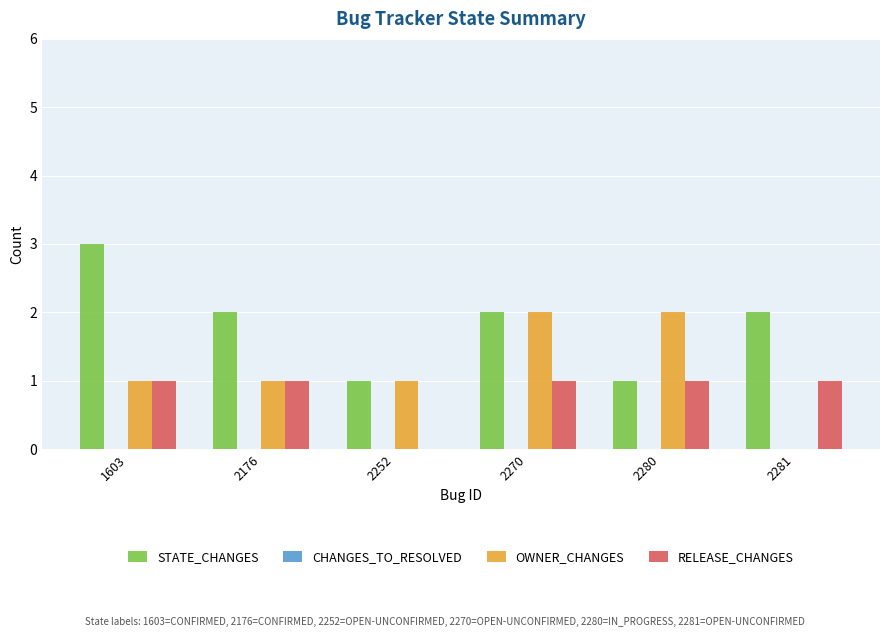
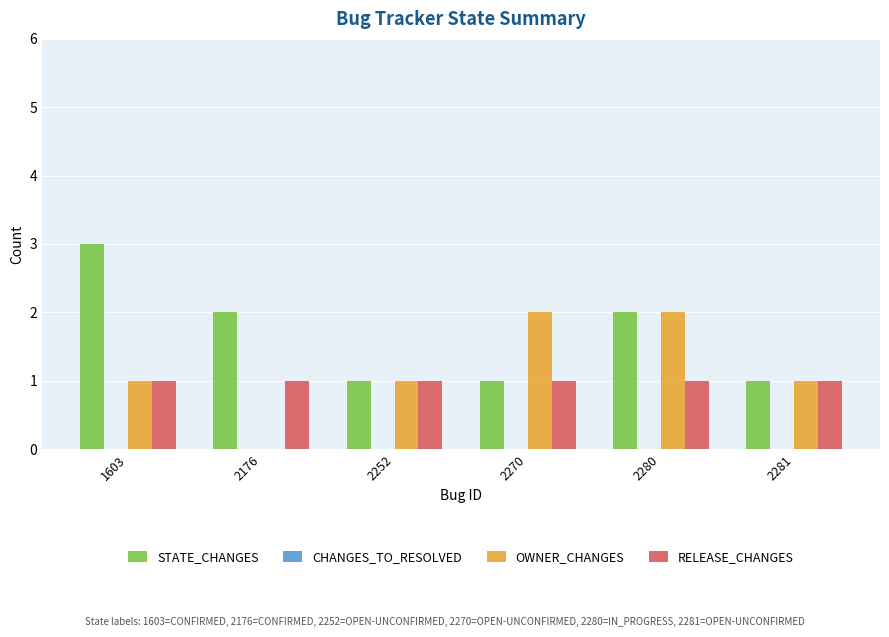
  {
    "STATE_CHANGES": {
      "1603": 3,
      "2176": 2,
      "2252": 1,
-     "2270": 2,
-     "2280": 1,
-     "2281": 2
+     "2270": 1,
+     "2280": 2,
+     "2281": 1
    },
    "CHANGES_TO_RESOLVED": {
      "1603": 0,
      "2176": 0,
      "2252": 0,
      "2270": 0,
      "2280": 0,
      "2281": 0
    },
    "OWNER_CHANGES": {
      "1603": 1,
-     "2176": 1,
+     "2176": 0,
      "2252": 1,
      "2270": 2,
      "2280": 2,
-     "2281": 0
+     "2281": 1
    },
    "RELEASE_CHANGES": {
      "1603": 1,
      "2176": 1,
-     "2252": 0,
+     "2252": 1,
      "2270": 1,
      "2280": 1,
      "2281": 1
    }
  }
